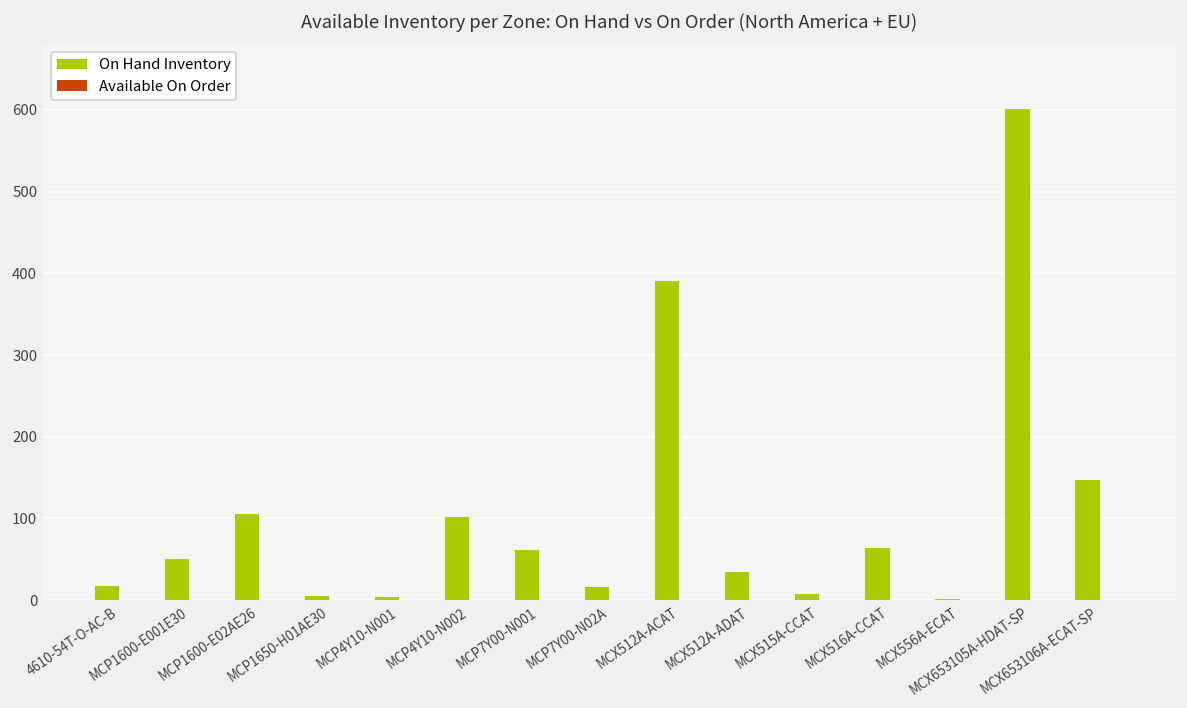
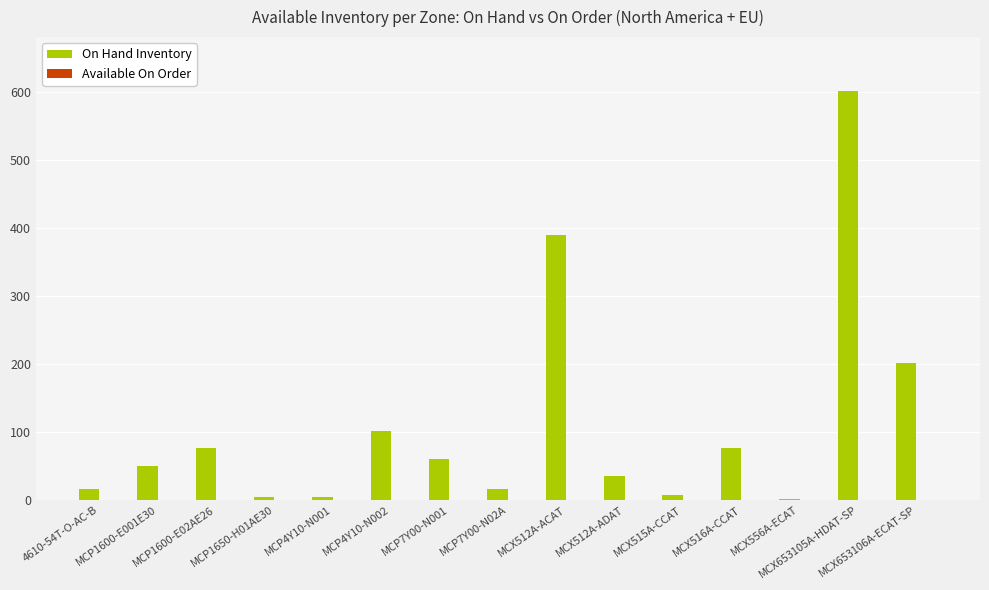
  {
    "On Hand Inventory": {
      "4610-54T-O-AC-B": 20,
      "MCP1600-E001E30": 50,
-     "MCP1600-E02AE26": 110,
+     "MCP1600-E02AE26": 80,
      "MCP1650-H01AE30": 10,
      "MCP4Y10-N001": 0,
      "MCP4Y10-N002": 100,
      "MCP7Y00-N001": 60,
      "MCP7Y00-N02A": 20,
      "MCX512A-ACAT": 390,
      "MCX512A-ADAT": 40,
      "MCX515A-CCAT": 10,
-     "MCX516A-CCAT": 60,
+     "MCX516A-CCAT": 80,
      "MCX653105A-HDAT-SP": 600,
-     "MCX653106A-ECAT-SP": 150
+     "MCX653106A-ECAT-SP": 200
    },
    "Available On Order": {
      "4610-54T-O-AC-B": 0,
      "MCP1600-E001E30": 0,
      "MCP1600-E02AE26": 0,
      "MCP1650-H01AE30": 0,
      "MCP4Y10-N001": 0,
      "MCP4Y10-N002": 0,
      "MCP7Y00-N001": 0,
      "MCP7Y00-N02A": 0,
      "MCX512A-ACAT": 0,
      "MCX512A-ADAT": 0,
      "MCX515A-CCAT": 0,
      "MCX516A-CCAT": 0,
      "MCX556A-ECAT": 0,
      "MCX653105A-HDAT-SP": 0,
      "MCX653106A-ECAT-SP": 0
    }
  }
